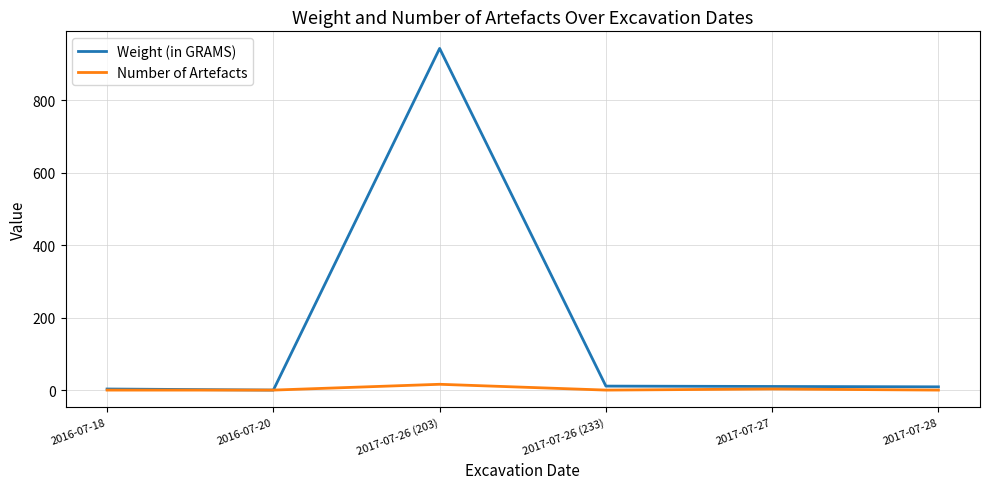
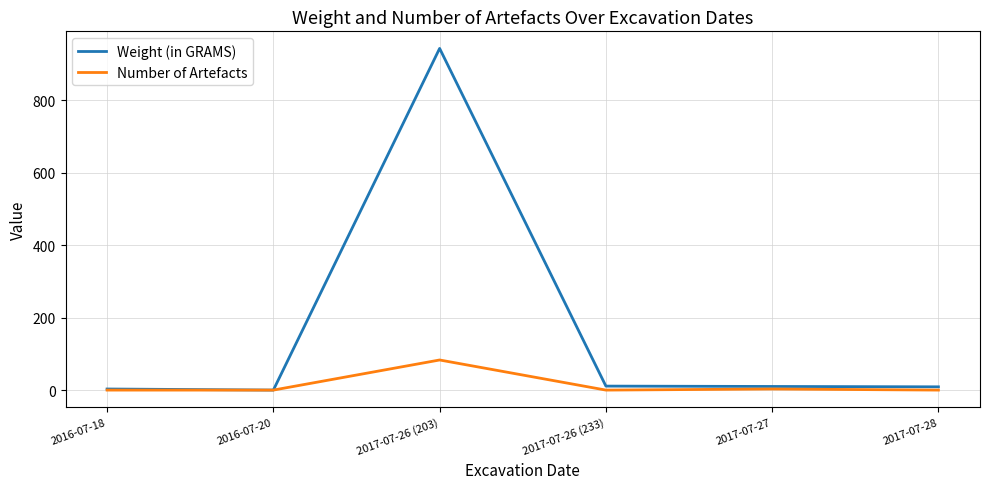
  {
    "Weight (in GRAMS)": {
      "2017-07-26 (203)": 940,
      "2017-07-26 (233)": 10,
      "2017-07-28": 10
    },
    "Number of Artefacts": {
-     "2017-07-26 (203)": 20,
+     "2017-07-26 (203)": 80,
      "2017-07-26 (233)": 0,
      "2017-07-28": 0
    }
  }
